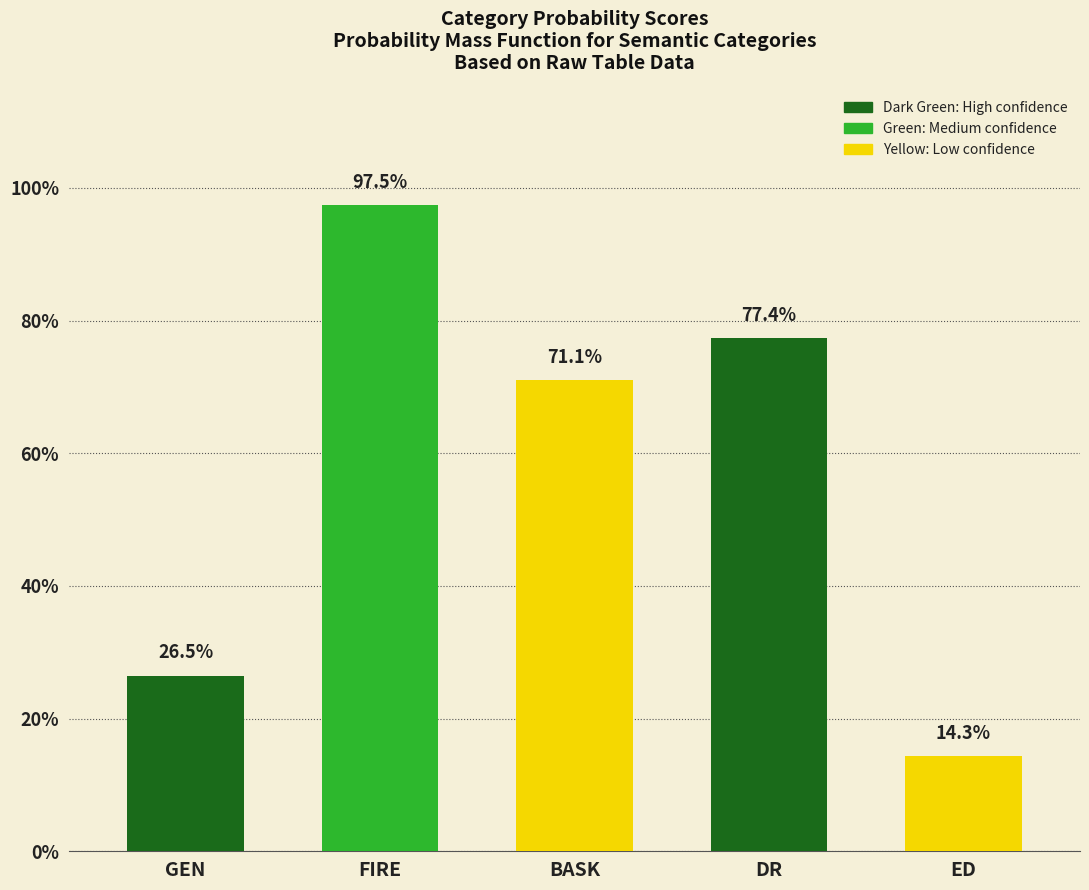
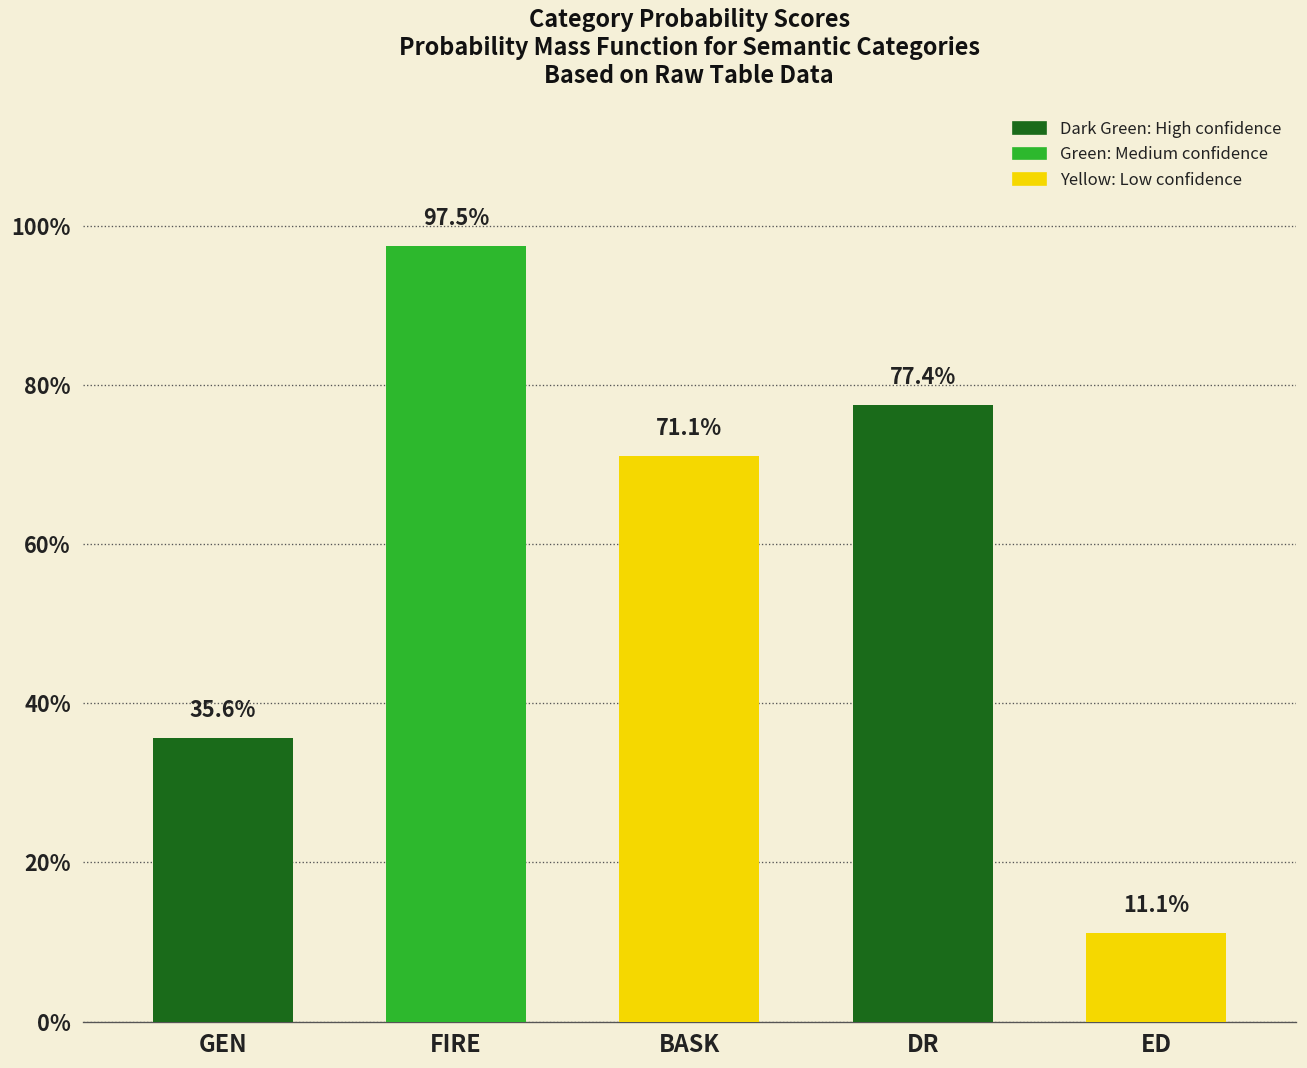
  {
-   "GEN": "26.5%",
+   "GEN": "35.6%",
    "FIRE": "97.5%",
    "BASK": "71.1%",
    "DR": "77.4%",
-   "ED": "14.3%"
+   "ED": "11.1%"
  }
